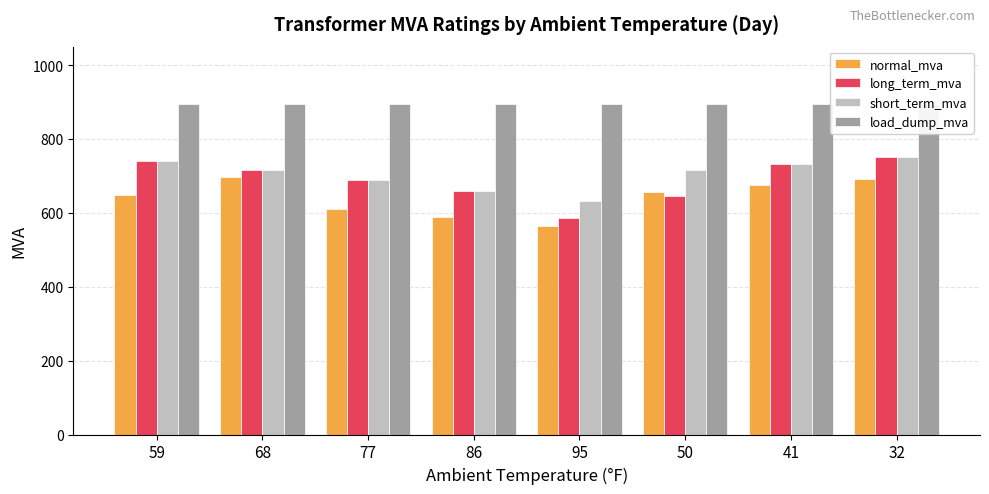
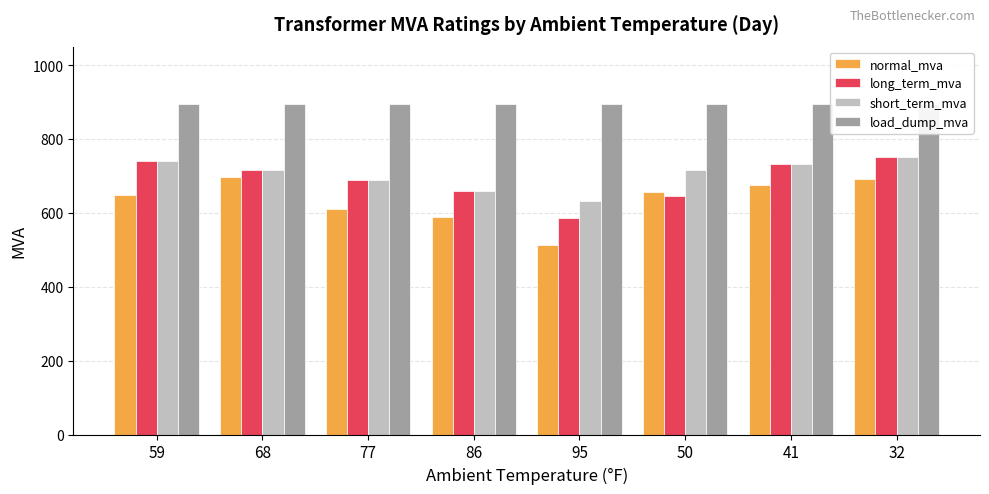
  {
    "normal_mva": {
      "59": 650,
      "68": 700,
      "77": 610,
      "86": 590,
-     "95": 570,
+     "95": 510,
      "50": 660,
      "41": 680,
      "32": 690
    },
    "long_term_mva": {
      "59": 740,
      "68": 720,
      "77": 690,
      "86": 660,
      "95": 590,
      "50": 650,
      "41": 730,
      "32": 750
    }
  }
